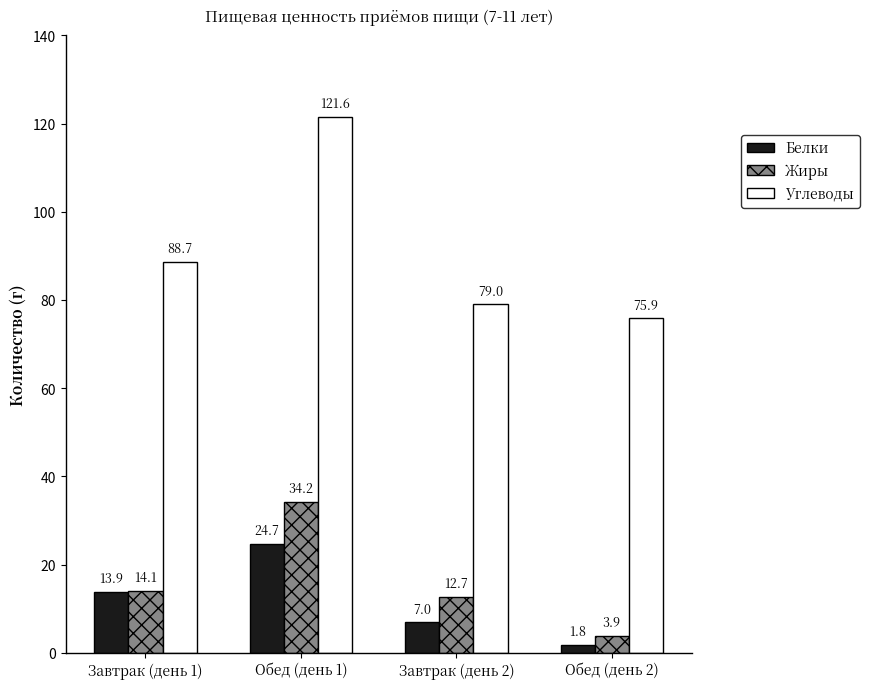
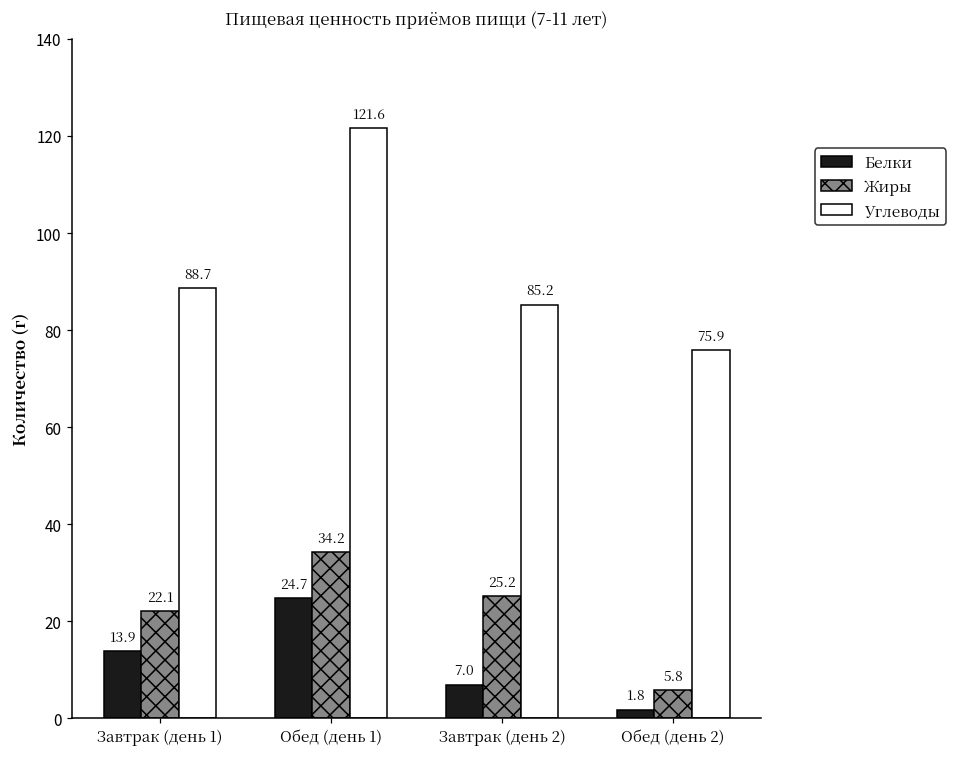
  {
    "Белки": {
      "Завтрак (день 1)": 13.9,
      "Обед (день 1)": 24.7,
      "Завтрак (день 2)": 7.0,
      "Обед (день 2)": 1.8
    },
    "Жиры": {
-     "Завтрак (день 1)": 14.1,
+     "Завтрак (день 1)": 22.1,
      "Обед (день 1)": 34.2,
-     "Завтрак (день 2)": 12.7,
-     "Обед (день 2)": 3.9
+     "Завтрак (день 2)": 25.2,
+     "Обед (день 2)": 5.8
    },
    "Углеводы": {
      "Завтрак (день 1)": 88.7,
      "Обед (день 1)": 121.6,
-     "Завтрак (день 2)": 79.0,
+     "Завтрак (день 2)": 85.2,
      "Обед (день 2)": 75.9
    }
  }
